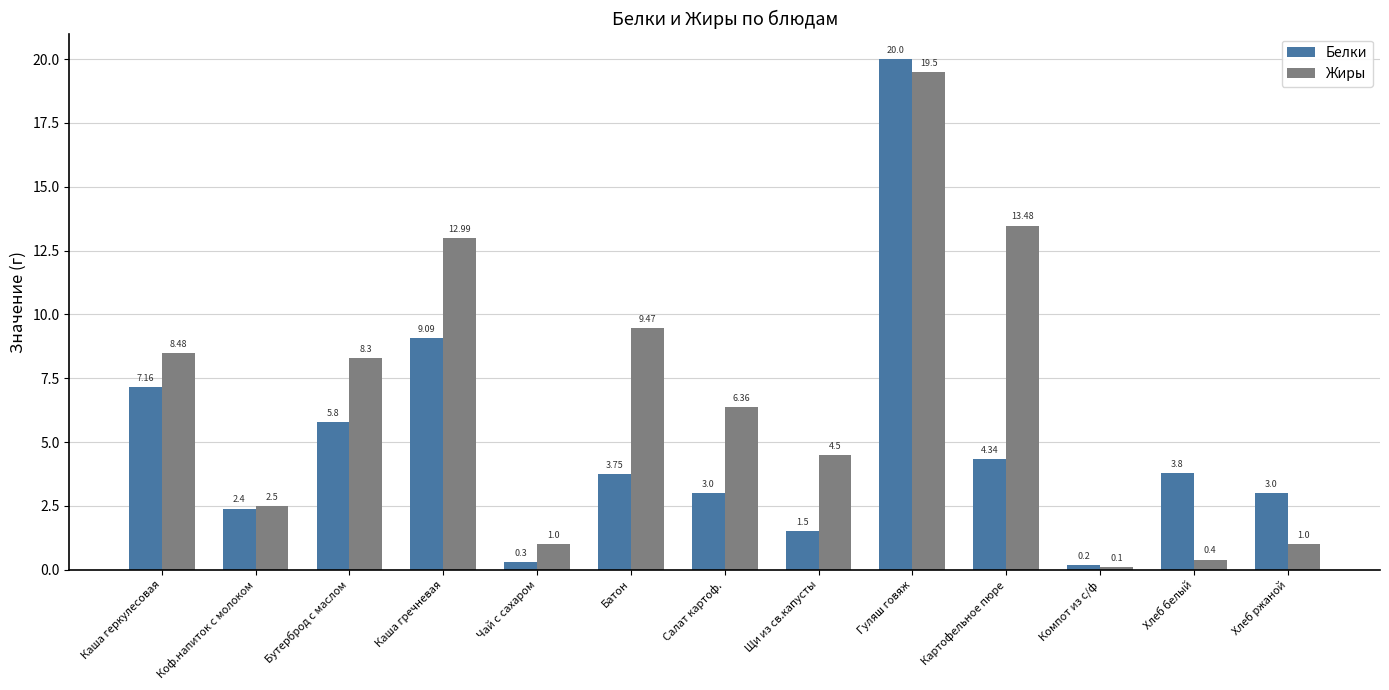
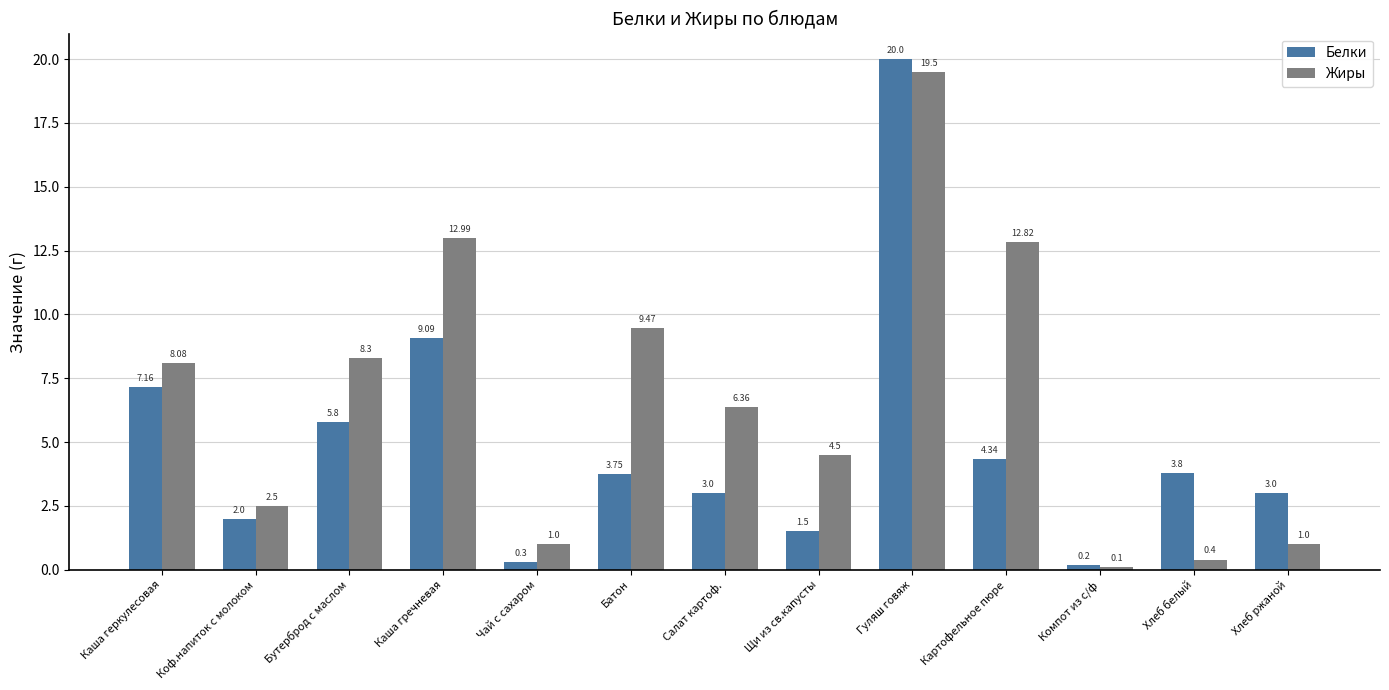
  {
    "Белки": {
      "Каша геркулесовая": 7.16,
-     "Коф.напиток с молоком": 2.4,
+     "Коф.напиток с молоком": 2.0,
      "Бутерброд с маслом": 5.8,
      "Каша гречневая": 9.09,
      "Чай с сахаром": 0.3,
      "Батон": 3.75,
      "Салат картоф.": 3.0,
      "Щи из св.капусты": 1.5,
      "Гуляш говяж": 20.0,
      "Картофельное пюре": 4.34,
      "Компот из с/ф": 0.2,
      "Хлеб белый": 3.8,
      "Хлеб ржаной": 3.0
    },
    "Жиры": {
-     "Каша геркулесовая": 8.48,
+     "Каша геркулесовая": 8.08,
      "Коф.напиток с молоком": 2.5,
      "Бутерброд с маслом": 8.3,
      "Каша гречневая": 12.99,
      "Чай с сахаром": 1.0,
      "Батон": 9.47,
      "Салат картоф.": 6.36,
      "Щи из св.капусты": 4.5,
      "Гуляш говяж": 19.5,
-     "Картофельное пюре": 13.48,
+     "Картофельное пюре": 12.82,
      "Компот из с/ф": 0.1,
      "Хлеб белый": 0.4,
      "Хлеб ржаной": 1.0
    }
  }
